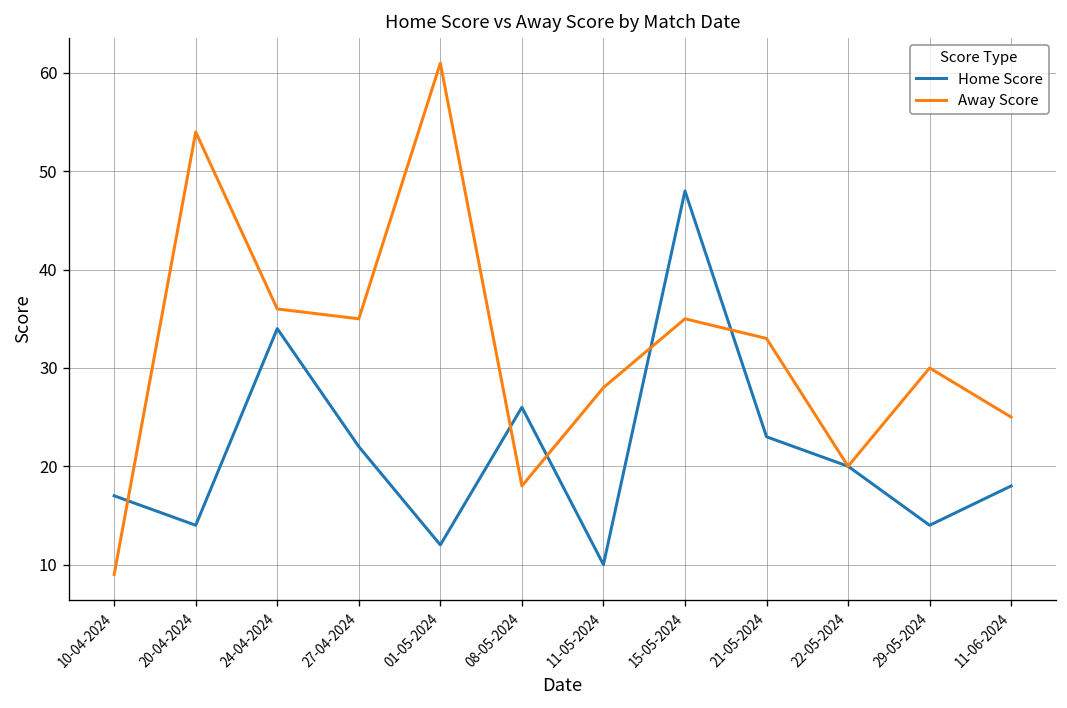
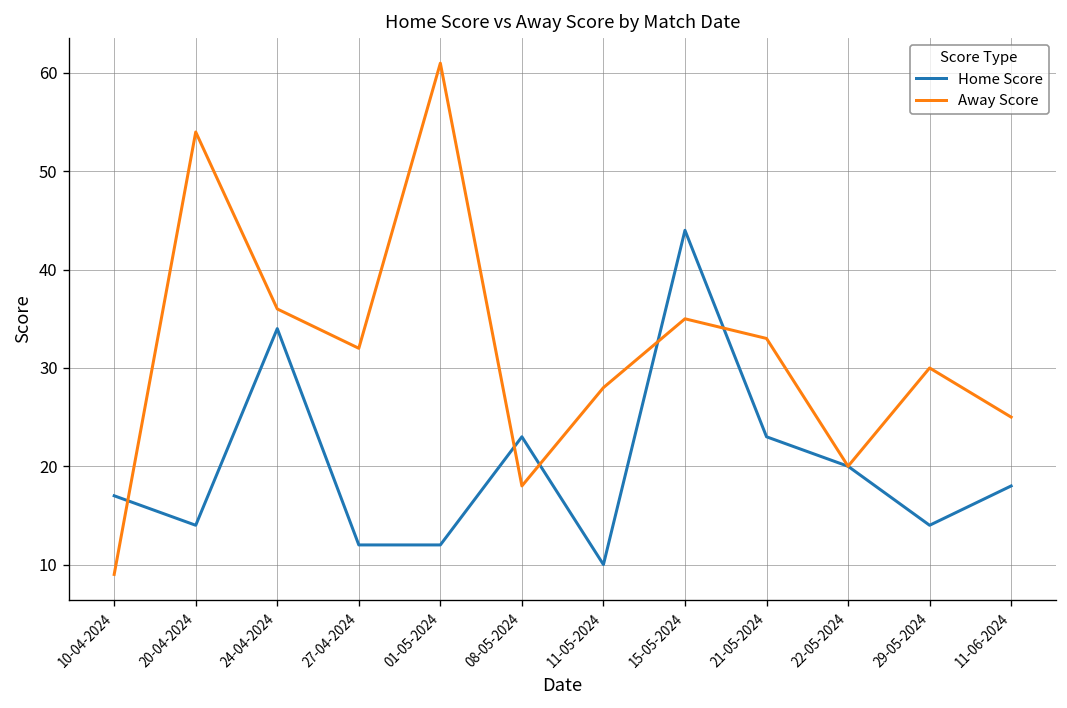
  {
    "Home Score": {
      "10-04-2024": 17,
      "20-04-2024": 14,
      "24-04-2024": 34,
-     "27-04-2024": 22,
+     "27-04-2024": 12,
      "01-05-2024": 12,
-     "08-05-2024": 26,
+     "08-05-2024": 23,
      "11-05-2024": 10,
-     "15-05-2024": 48,
+     "15-05-2024": 44,
      "21-05-2024": 23,
      "29-05-2024": 14,
      "11-06-2024": 18
    },
    "Away Score": {
      "10-04-2024": 9,
      "20-04-2024": 54,
      "24-04-2024": 36,
-     "27-04-2024": 35,
+     "27-04-2024": 32,
      "01-05-2024": 61,
      "08-05-2024": 18,
      "11-05-2024": 28,
      "15-05-2024": 35,
      "21-05-2024": 33,
      "29-05-2024": 30,
      "11-06-2024": 25
    }
  }
